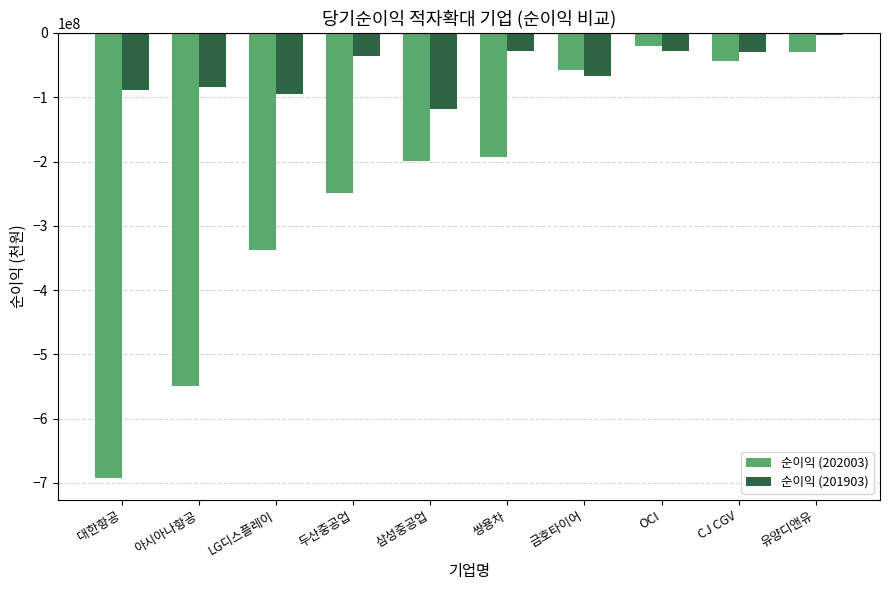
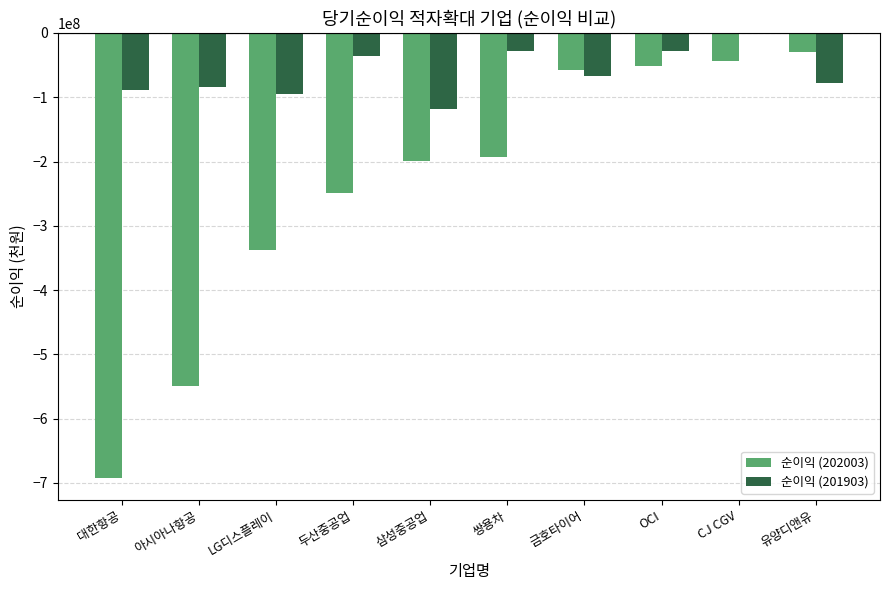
  {
    "순이익 (202003)": {
      "대한항공": -690000000,
      "아시아나항공": -550000000,
      "LG디스플레이": -340000000,
      "두산중공업": -250000000,
      "삼성중공업": -200000000,
      "쌍용차": -190000000,
      "금호타이어": -60000000,
-     "OCI": -20000000,
+     "OCI": -50000000,
      "CJ CGV": -40000000,
      "유양디앤유": -30000000
    },
    "순이익 (201903)": {
      "대한항공": -90000000,
      "아시아나항공": -80000000,
      "LG디스플레이": -90000000,
      "두산중공업": -40000000,
      "삼성중공업": -120000000,
      "쌍용차": -30000000,
      "금호타이어": -70000000,
      "OCI": -30000000,
-     "CJ CGV": -30000000,
-     "유양디앤유": 0
+     "CJ CGV": 0,
+     "유양디앤유": -80000000
    }
  }
